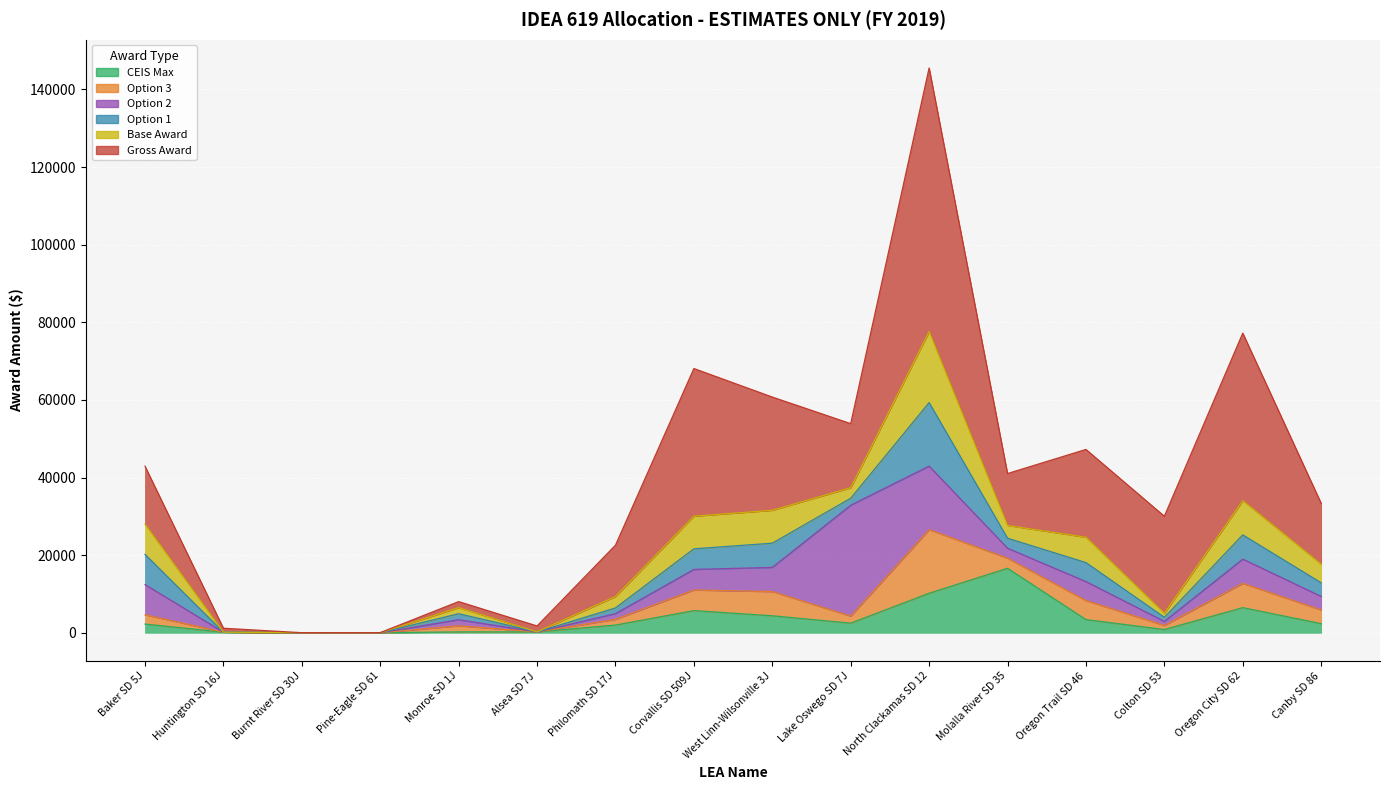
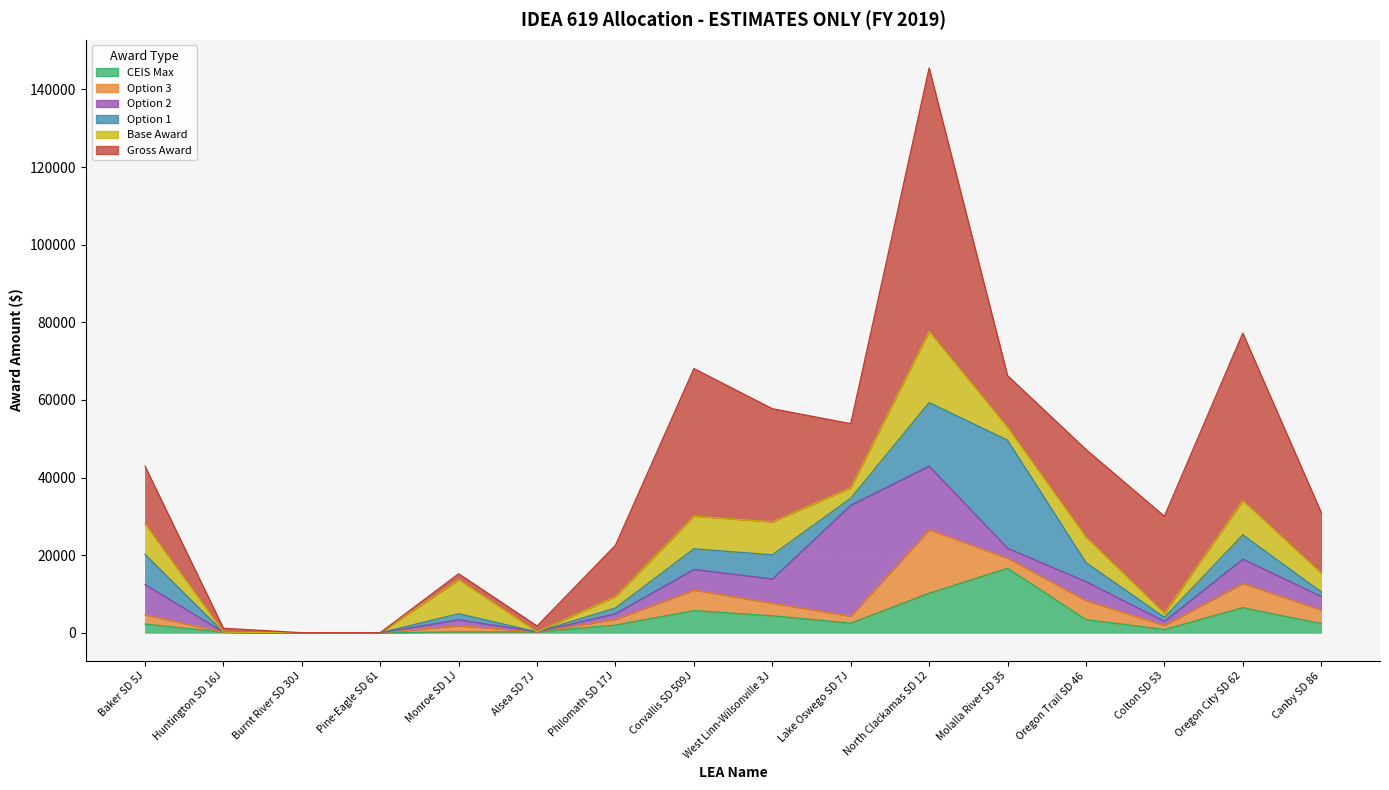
  {
    "CEIS Max": {
      "Baker SD 5J": 2000,
      "Monroe SD 1J": 0,
      "Philomath SD 17J": 2000,
      "Corvallis SD 509J": 6000,
      "West Linn-Wilsonville 3J": 4000,
      "Lake Oswego SD 7J": 2000,
      "North Clackamas SD 12": 10000,
      "Molalla River SD 35": 17000,
      "Oregon Trail SD 46": 3000,
      "Colton SD 53": 1000,
      "Oregon City SD 62": 6000,
      "Canby SD 86": 2000
    },
    "Option 3": {
      "Baker SD 5J": 2000,
      "Monroe SD 1J": 2000,
      "Philomath SD 17J": 1000,
      "Corvallis SD 509J": 5000,
-     "West Linn-Wilsonville 3J": 6000,
+     "West Linn-Wilsonville 3J": 3000,
      "Lake Oswego SD 7J": 2000,
      "North Clackamas SD 12": 16000,
      "Molalla River SD 35": 3000,
      "Oregon Trail SD 46": 5000,
      "Colton SD 53": 1000,
      "Oregon City SD 62": 6000,
      "Canby SD 86": 4000
    },
    "Option 2": {
      "Baker SD 5J": 8000,
      "Monroe SD 1J": 2000,
      "Philomath SD 17J": 1000,
      "Corvallis SD 509J": 5000,
      "West Linn-Wilsonville 3J": 6000,
      "Lake Oswego SD 7J": 29000,
      "North Clackamas SD 12": 16000,
      "Molalla River SD 35": 3000,
      "Oregon Trail SD 46": 5000,
      "Colton SD 53": 1000,
      "Oregon City SD 62": 6000,
      "Canby SD 86": 4000
    },
    "Option 1": {
      "Baker SD 5J": 8000,
      "Monroe SD 1J": 2000,
      "Philomath SD 17J": 1000,
      "Corvallis SD 509J": 5000,
      "West Linn-Wilsonville 3J": 6000,
      "Lake Oswego SD 7J": 2000,
      "North Clackamas SD 12": 16000,
-     "Molalla River SD 35": 3000,
+     "Molalla River SD 35": 28000,
      "Oregon Trail SD 46": 5000,
      "Colton SD 53": 1000,
      "Oregon City SD 62": 6000,
-     "Canby SD 86": 4000
+     "Canby SD 86": 1000
    },
    "Base Award": {
      "Baker SD 5J": 8000,
-     "Monroe SD 1J": 2000,
+     "Monroe SD 1J": 9000,
      "Philomath SD 17J": 3000,
      "Corvallis SD 509J": 8000,
      "West Linn-Wilsonville 3J": 8000,
      "Lake Oswego SD 7J": 3000,
      "North Clackamas SD 12": 18000,
      "Molalla River SD 35": 3000,
      "Oregon Trail SD 46": 7000,
      "Colton SD 53": 1000,
      "Oregon City SD 62": 9000,
      "Canby SD 86": 5000
    },
    "Gross Award": {
      "Baker SD 5J": 15000,
      "Huntington SD 16J": 1000,
      "Monroe SD 1J": 2000,
      "Alsea SD 7J": 2000,
      "Philomath SD 17J": 13000,
      "Corvallis SD 509J": 38000,
      "West Linn-Wilsonville 3J": 29000,
      "Lake Oswego SD 7J": 17000,
      "North Clackamas SD 12": 68000,
      "Molalla River SD 35": 13000,
      "Oregon Trail SD 46": 23000,
      "Colton SD 53": 25000,
      "Oregon City SD 62": 43000,
      "Canby SD 86": 16000
    }
  }
